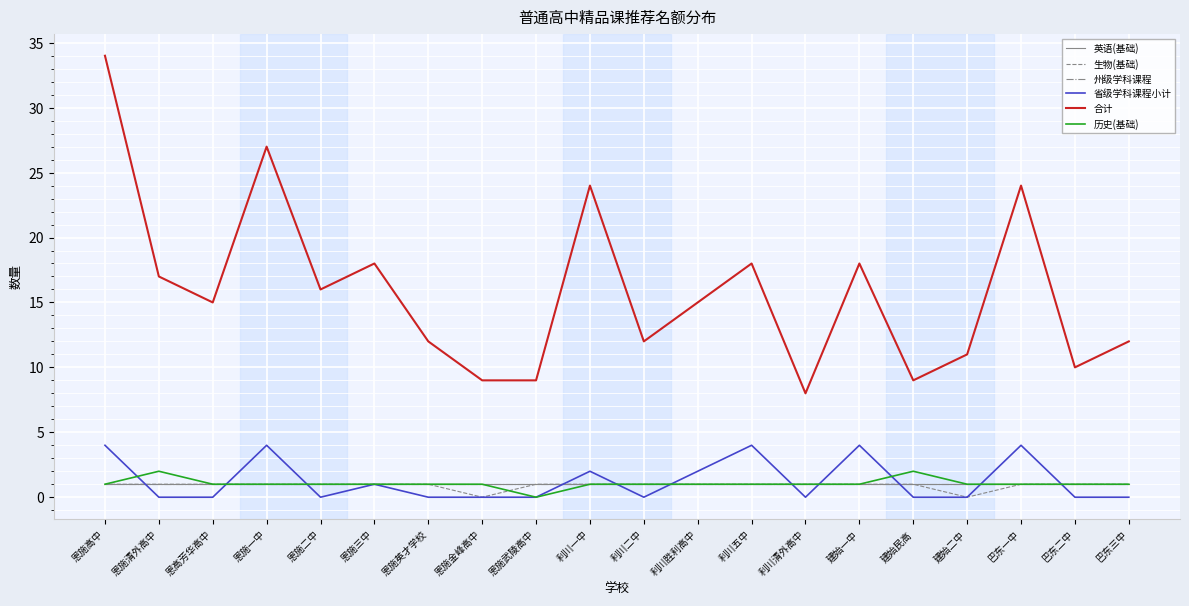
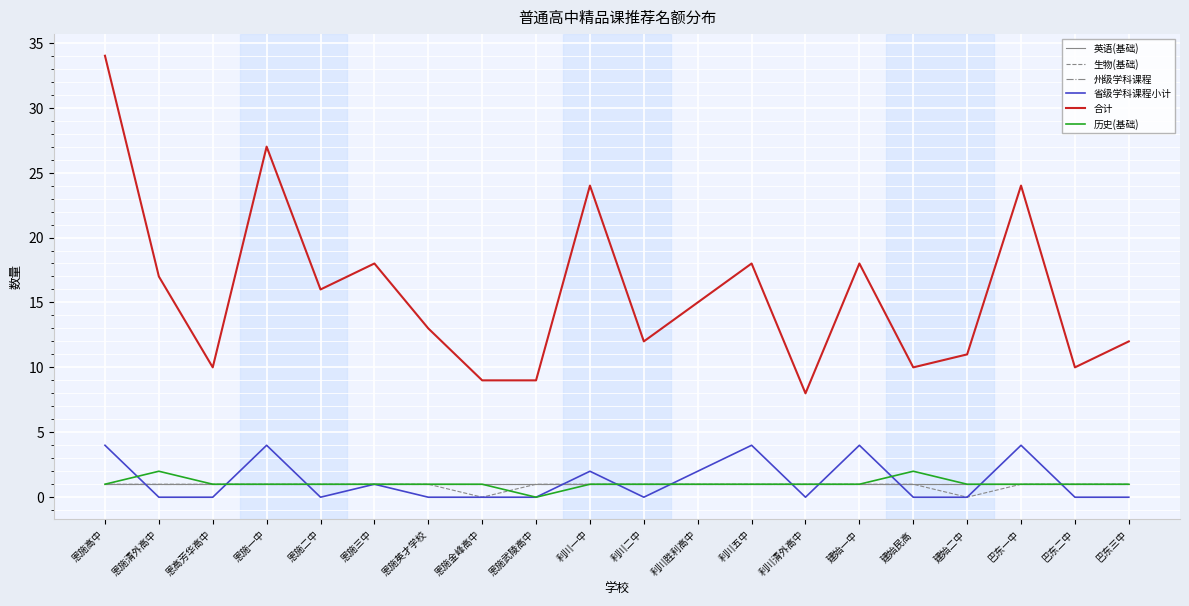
  {
    "省级学科课程小计": {
      "恩施高中": 4,
      "恩施清外高中": 0,
      "恩高芳华高中": 0,
      "恩施一中": 4,
      "恩施二中": 0,
      "恩施英才学校": 0,
      "利川一中": 2,
      "利川二中": 0,
      "利川胜利高中": 2,
      "利川五中": 4,
      "利川清外高中": 0,
      "建始一中": 4,
      "建始民高": 0,
      "巴东一中": 4,
      "巴东二中": 0,
      "巴东三中": 0
    },
    "合计": {
      "恩施高中": 34,
      "恩施清外高中": 17,
-     "恩高芳华高中": 15,
+     "恩高芳华高中": 10,
      "恩施一中": 27,
      "恩施二中": 16,
      "恩施三中": 18,
-     "恩施英才学校": 12,
+     "恩施英才学校": 13,
      "恩施金峰高中": 9,
      "恩施武陵高中": 9,
      "利川一中": 24,
      "利川二中": 12,
      "利川胜利高中": 15,
      "利川五中": 18,
      "利川清外高中": 8,
      "建始一中": 18,
-     "建始民高": 9,
+     "建始民高": 10,
      "建始二中": 11,
      "巴东一中": 24,
      "巴东二中": 10,
      "巴东三中": 12
    },
    "历史(基础)": {
      "恩施清外高中": 2,
      "建始民高": 2
    }
  }
